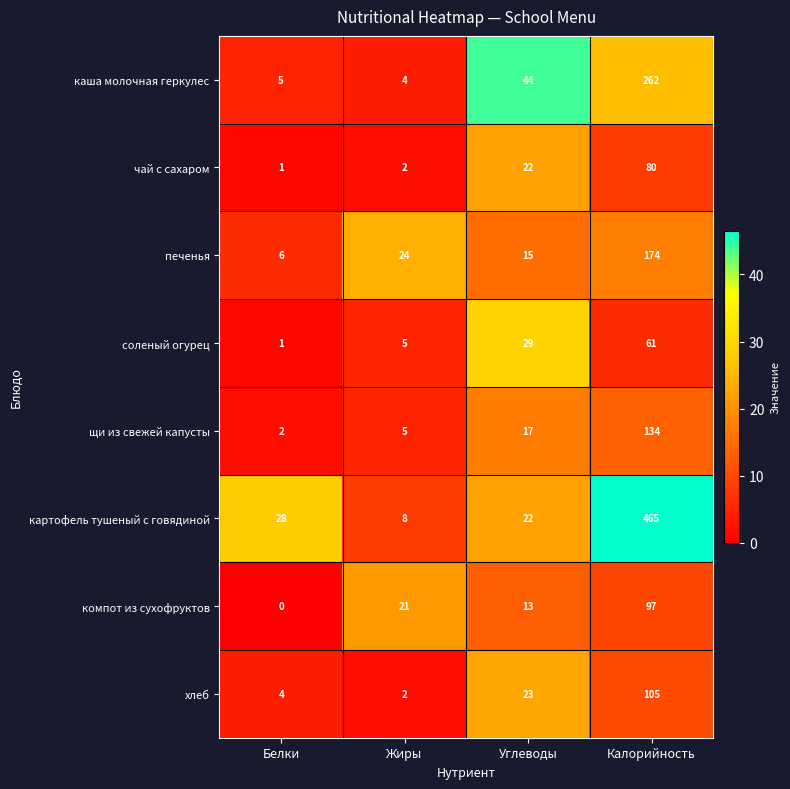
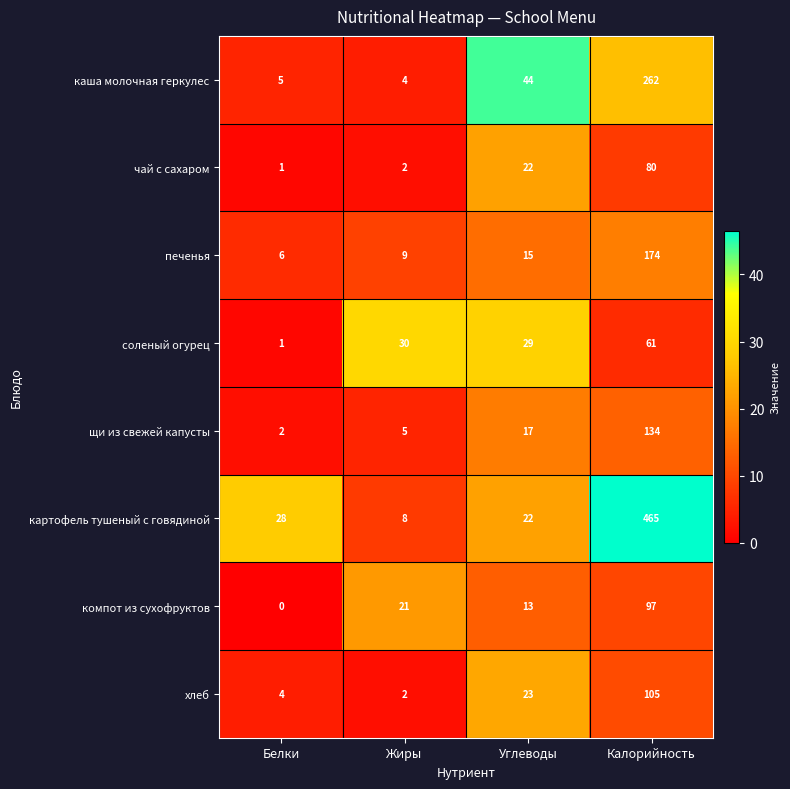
  {
    "каша молочная геркулес": {
      "Белки": 5,
      "Жиры": 4,
      "Углеводы": 44,
      "Калорийность": 262
    },
    "чай с сахаром": {
      "Белки": 1,
      "Жиры": 2,
      "Углеводы": 22,
      "Калорийность": 80
    },
    "печенья": {
      "Белки": 6,
-     "Жиры": 24,
+     "Жиры": 9,
      "Углеводы": 15,
      "Калорийность": 174
    },
    "соленый огурец": {
      "Белки": 1,
-     "Жиры": 5,
+     "Жиры": 30,
      "Углеводы": 29,
      "Калорийность": 61
    },
    "щи из свежей капусты": {
      "Белки": 2,
      "Жиры": 5,
      "Углеводы": 17,
      "Калорийность": 134
    },
    "картофель тушеный с говядиной": {
      "Белки": 28,
      "Жиры": 8,
      "Углеводы": 22,
      "Калорийность": 465
    },
    "компот из сухофруктов": {
      "Белки": 0,
      "Жиры": 21,
      "Углеводы": 13,
      "Калорийность": 97
    },
    "хлеб": {
      "Белки": 4,
      "Жиры": 2,
      "Углеводы": 23,
      "Калорийность": 105
    }
  }
